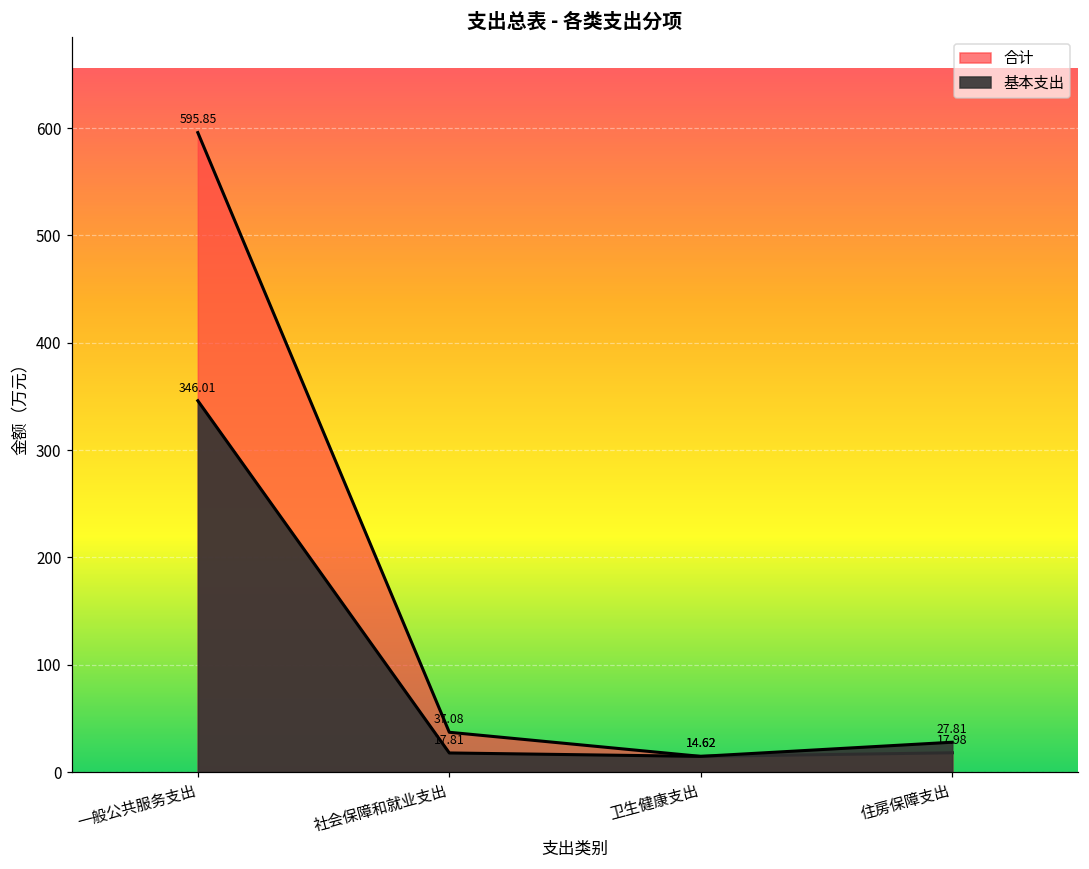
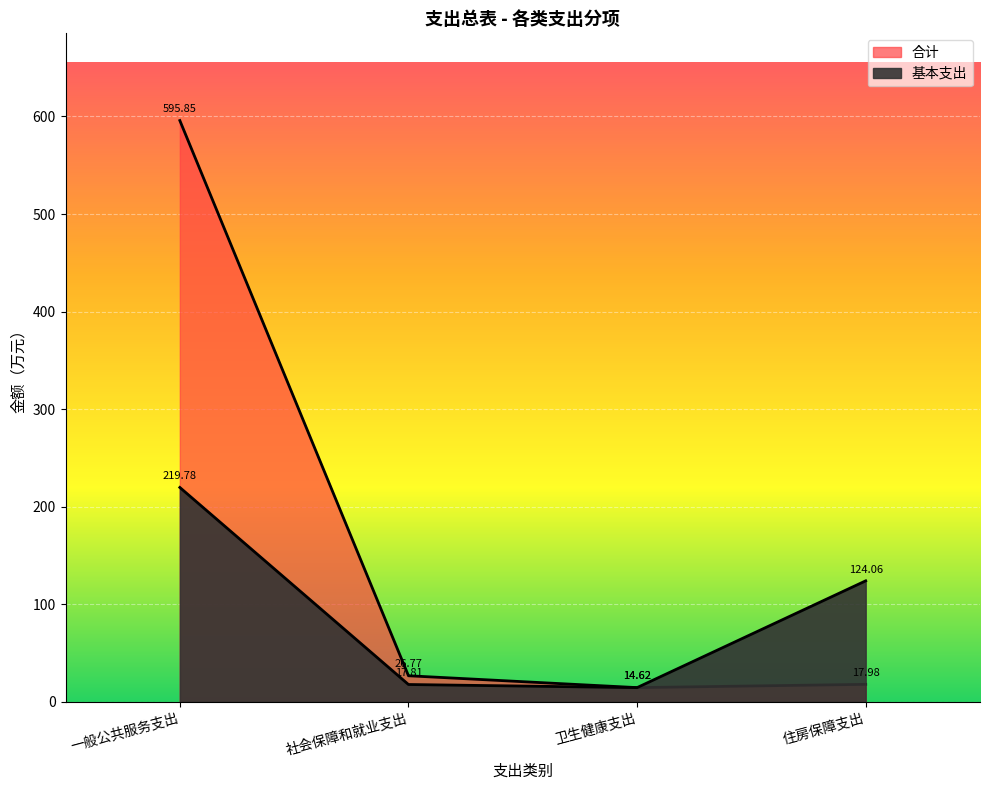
  {
    "合计": {
      "一般公共服务支出": 595.85,
-     "社会保障和就业支出": 37.08
+     "社会保障和就业支出": 26.77
    },
    "基本支出": {
-     "一般公共服务支出": 346.01,
+     "一般公共服务支出": 219.78,
      "社会保障和就业支出": 17.81,
-     "住房保障支出": 27.81
+     "住房保障支出": 124.06
    }
  }
